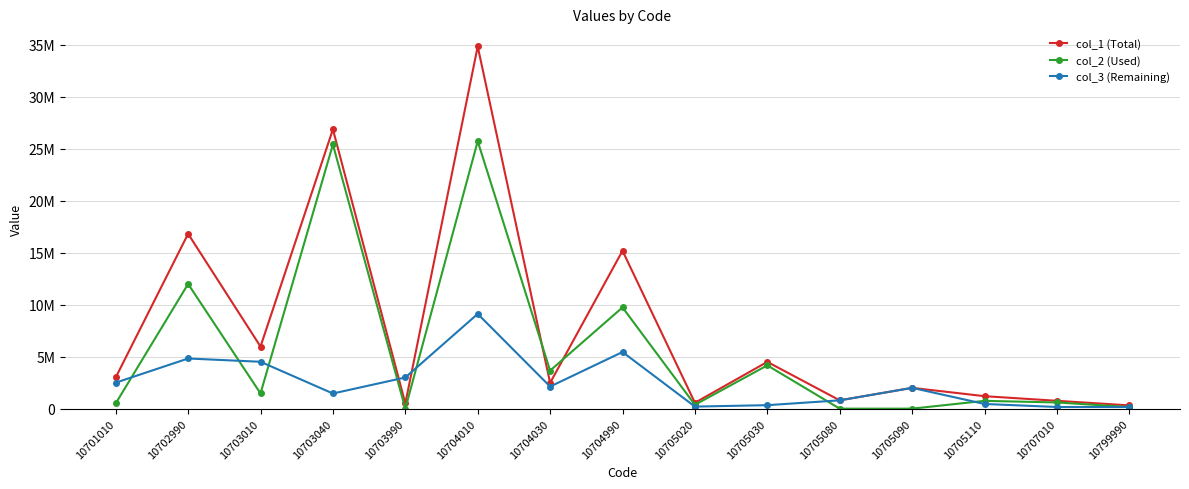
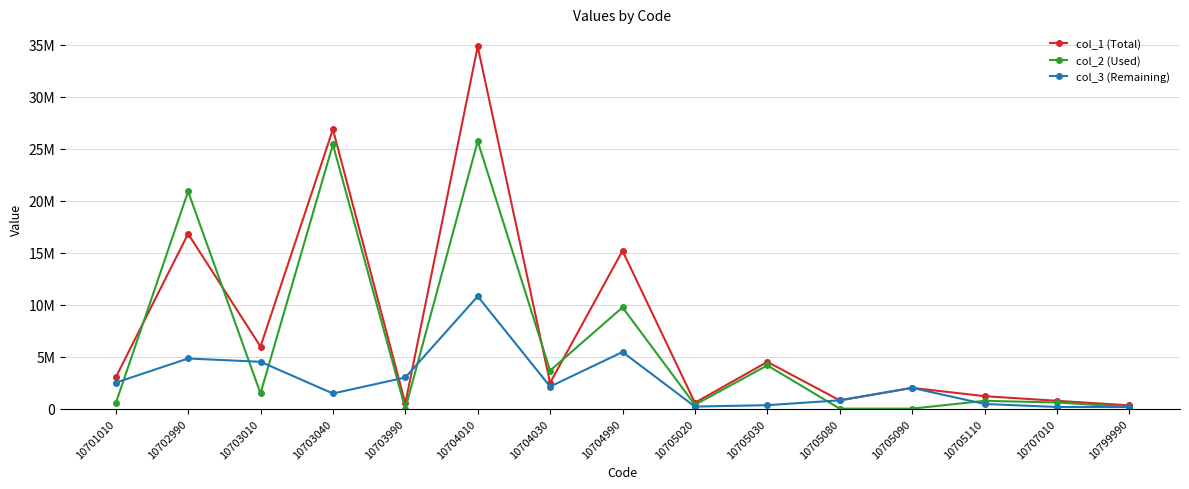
  {
    "col_1 (Total)": {
      "10701010": 3000000,
      "10702990": 16800000,
      "10703010": 6000000,
      "10703040": 26900000,
      "10703990": 500000,
      "10704010": 34800000,
      "10704030": 2500000,
      "10704990": 15200000,
      "10705030": 4500000,
      "10705110": 1200000
    },
    "col_2 (Used)": {
      "10701010": 500000,
-     "10702990": 12000000,
+     "10702990": 20900000,
      "10703010": 1500000,
      "10703040": 25400000,
      "10703990": 0,
      "10704010": 25700000,
      "10704030": 3700000,
      "10704990": 9700000,
      "10705030": 4200000,
      "10705080": 0,
      "10705090": 0,
      "10705110": 700000
    },
    "col_3 (Remaining)": {
      "10701010": 2500000,
      "10702990": 4800000,
      "10703010": 4500000,
      "10703040": 1500000,
      "10703990": 3000000,
-     "10704010": 9100000,
+     "10704010": 10800000,
      "10704030": 2100000,
      "10704990": 5400000,
      "10705030": 300000,
      "10705110": 500000,
      "10707010": 200000
    }
  }
